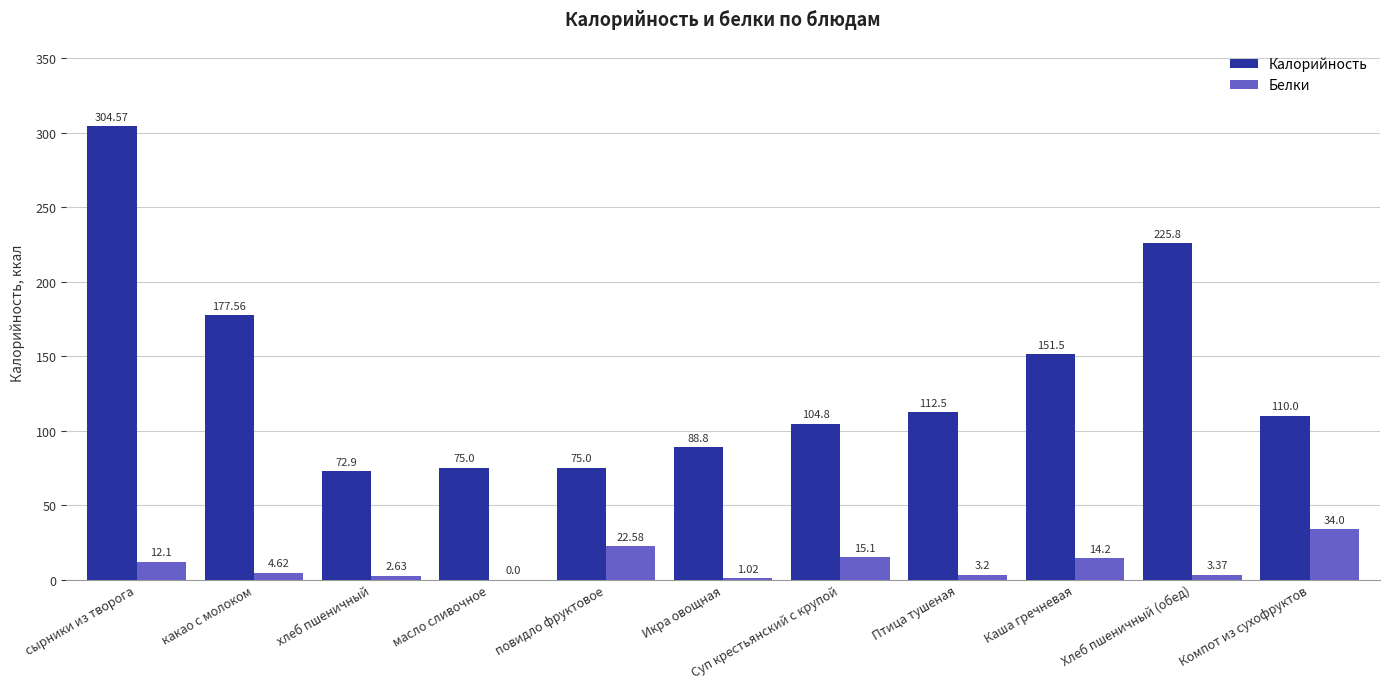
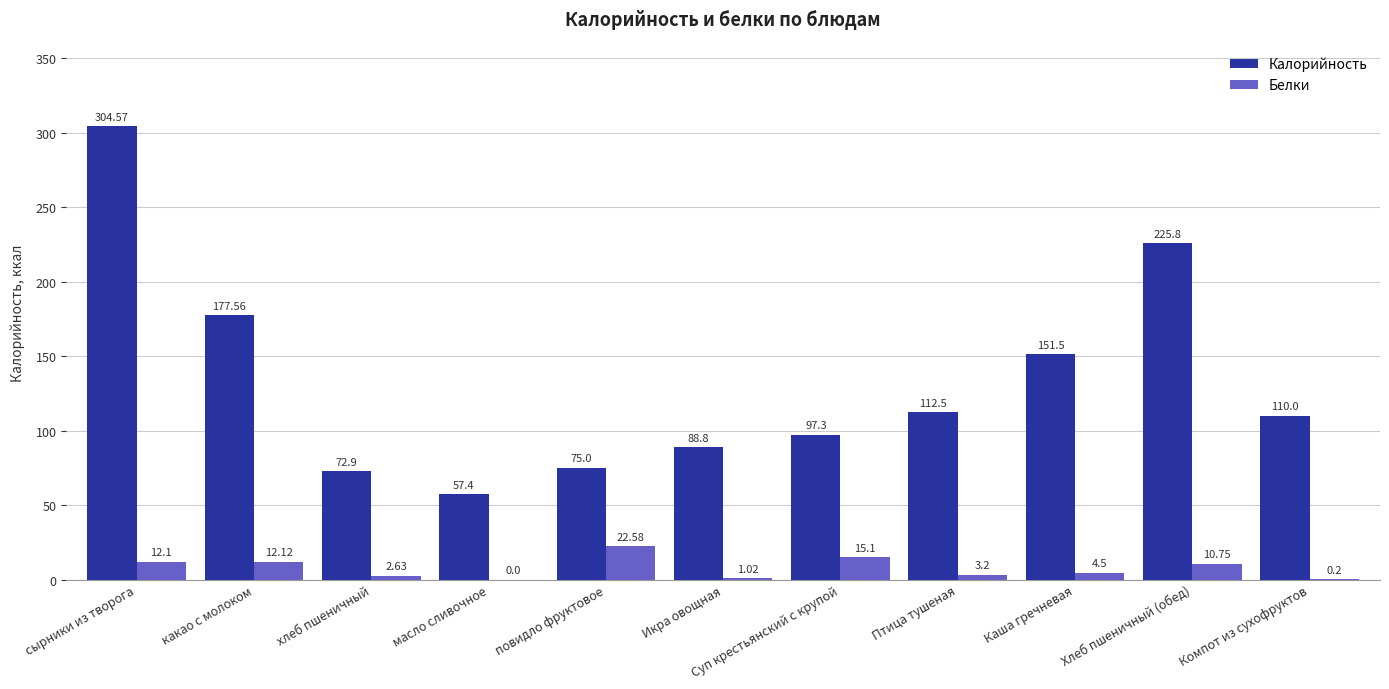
  {
    "Калорийность": {
      "сырники из творога": 304.57,
      "какао с молоком": 177.56,
      "хлеб пшеничный": 72.9,
-     "масло сливочное": 75.0,
+     "масло сливочное": 57.4,
      "повидло фруктовое": 75.0,
      "Икра овощная": 88.8,
-     "Суп крестьянский с крупой": 104.8,
+     "Суп крестьянский с крупой": 97.3,
      "Птица тушеная": 112.5,
      "Каша гречневая": 151.5,
      "Хлеб пшеничный (обед)": 225.8,
      "Компот из сухофруктов": 110.0
    },
    "Белки": {
      "сырники из творога": 12.1,
-     "какао с молоком": 4.62,
+     "какао с молоком": 12.12,
      "хлеб пшеничный": 2.63,
      "масло сливочное": 0.0,
      "повидло фруктовое": 22.58,
      "Икра овощная": 1.02,
      "Суп крестьянский с крупой": 15.1,
      "Птица тушеная": 3.2,
-     "Каша гречневая": 14.2,
-     "Хлеб пшеничный (обед)": 3.37,
-     "Компот из сухофруктов": 34.0
+     "Каша гречневая": 4.5,
+     "Хлеб пшеничный (обед)": 10.75,
+     "Компот из сухофруктов": 0.2
    }
  }
